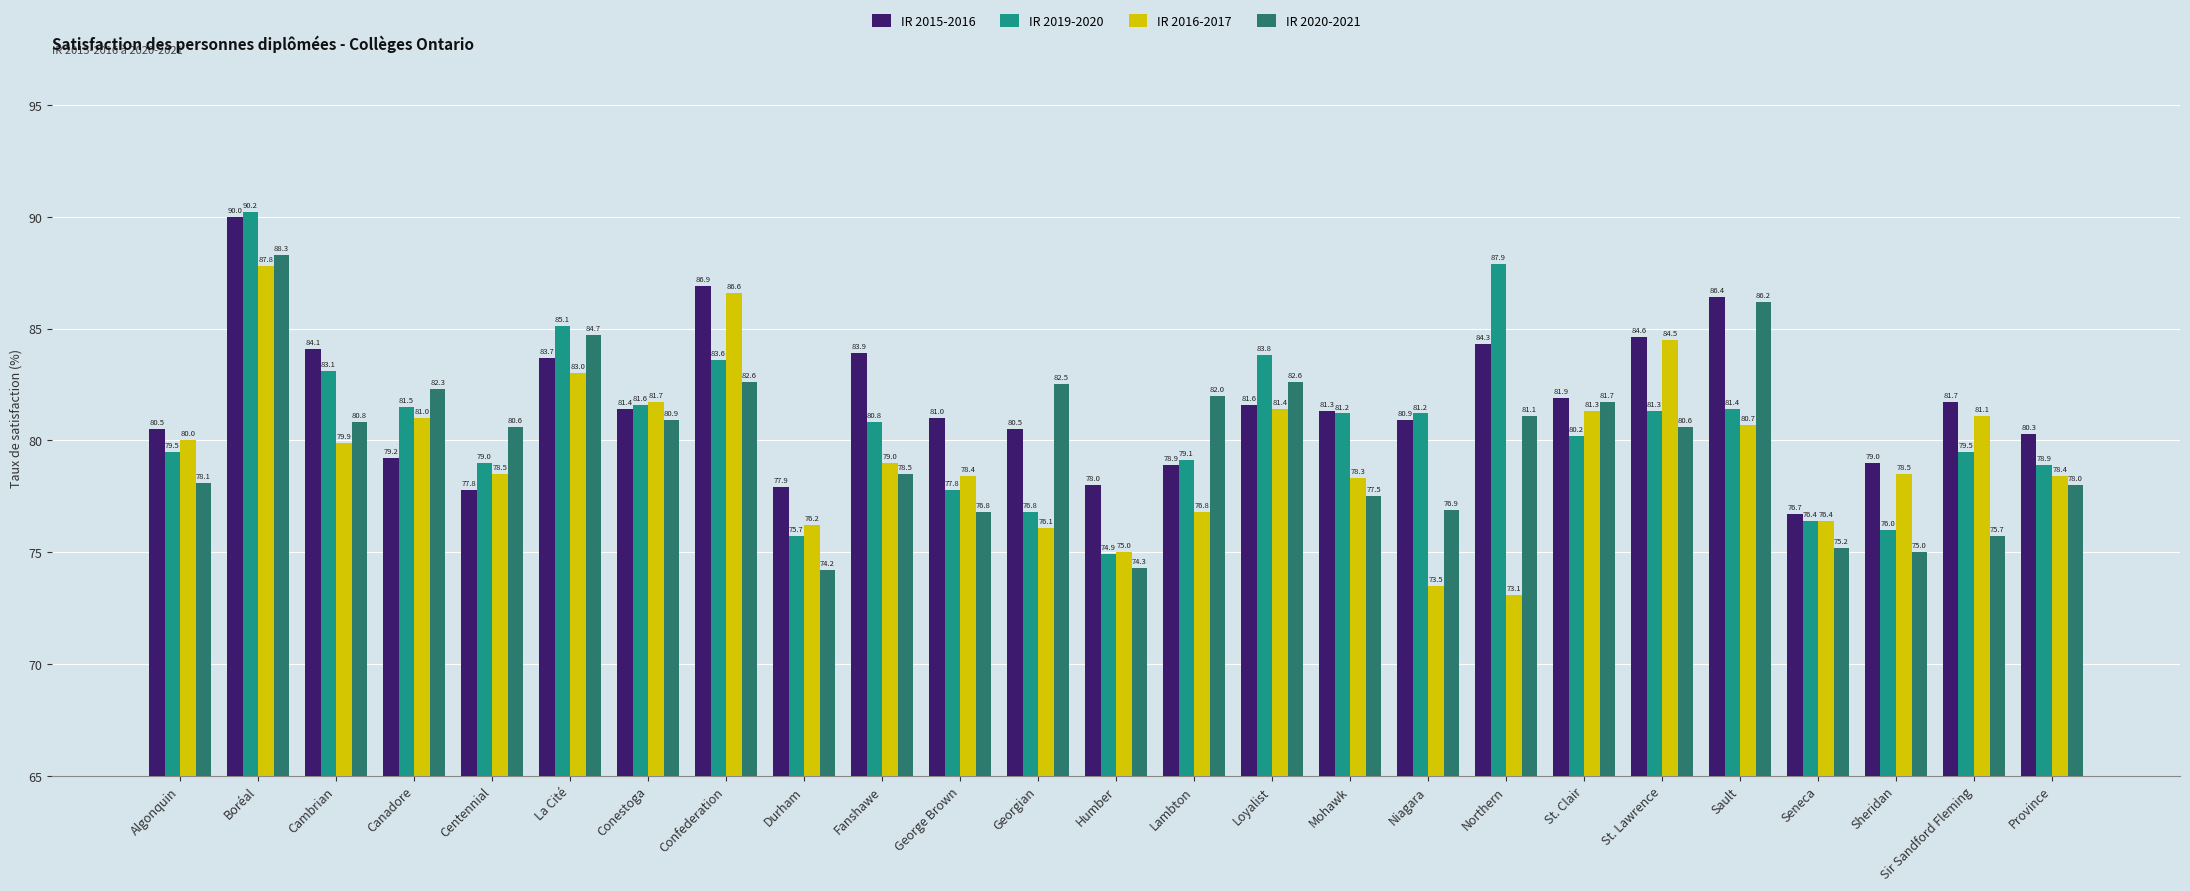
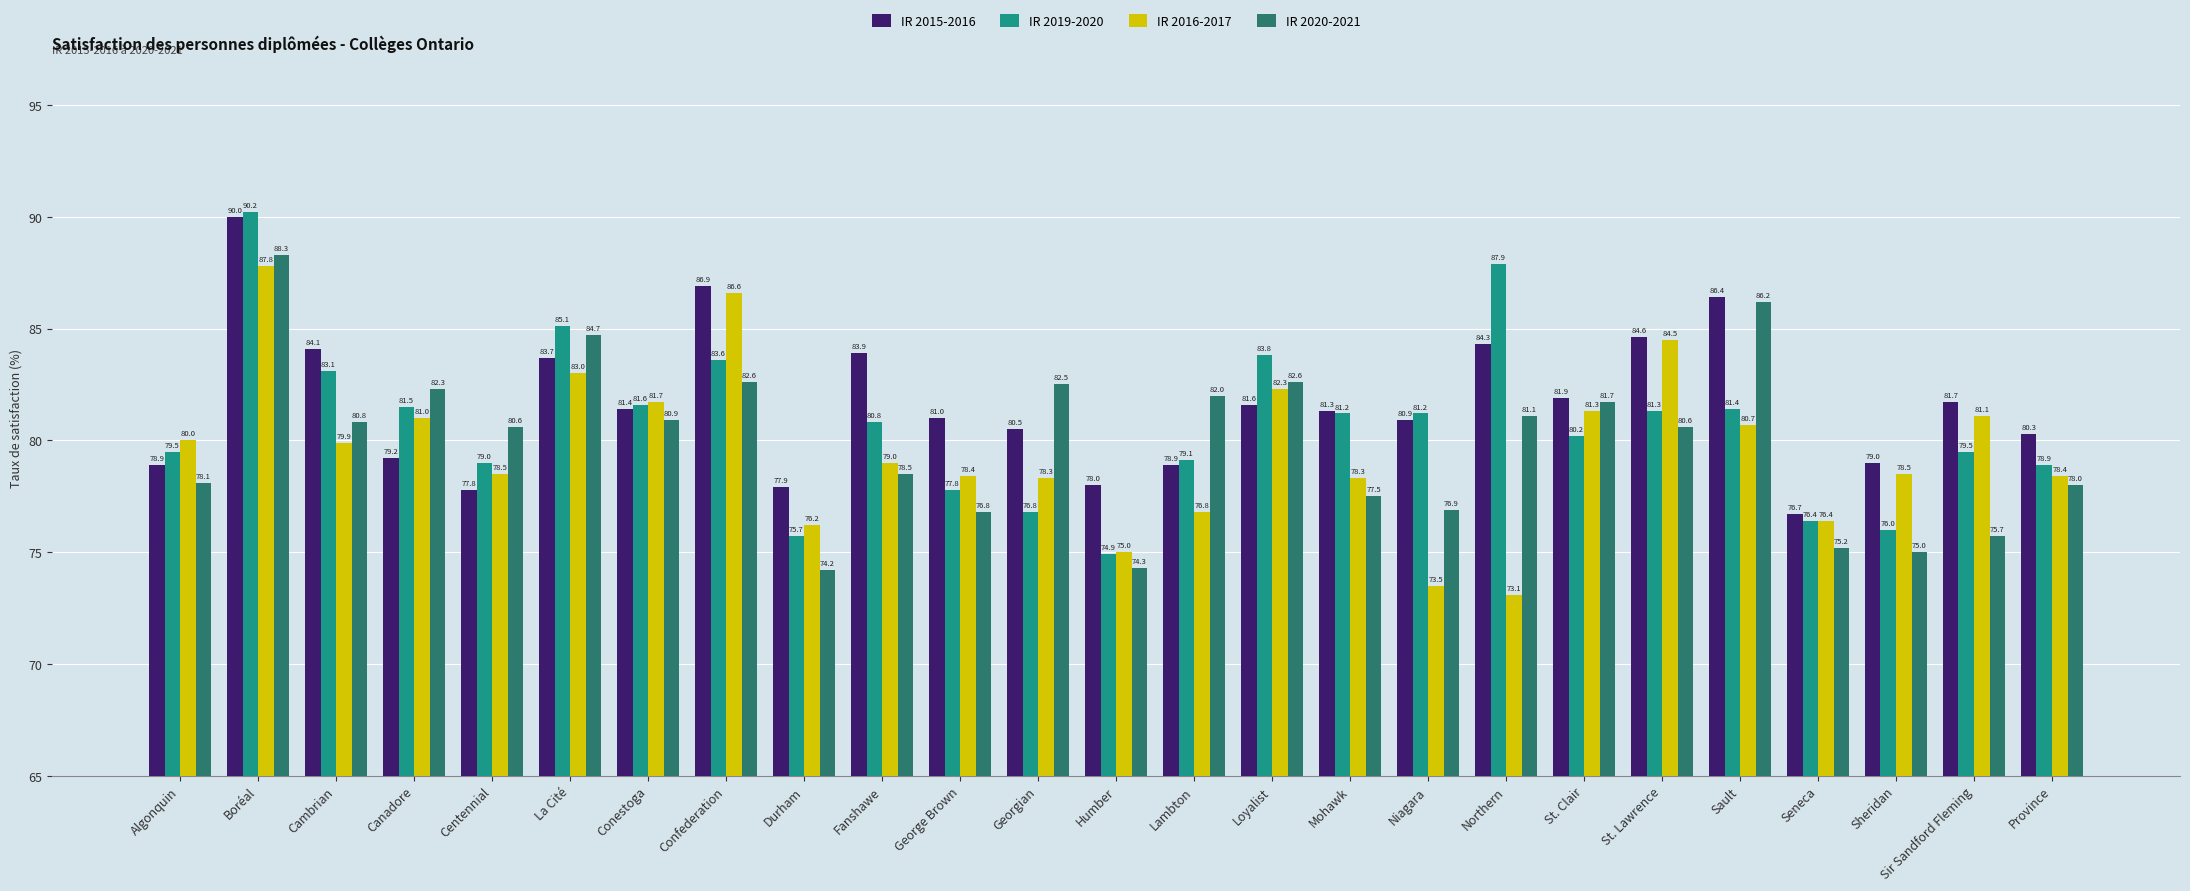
  {
    "IR 2015-2016": {
-     "Algonquin": 80.5,
+     "Algonquin": 78.9,
      "Boréal": 90.0,
      "Cambrian": 84.1,
      "Canadore": 79.2,
      "Centennial": 77.8,
      "La Cité": 83.7,
      "Conestoga": 81.4,
      "Confederation": 86.9,
      "Durham": 77.9,
      "Fanshawe": 83.9,
      "George Brown": 81.0,
      "Georgian": 80.5,
      "Humber": 78.0,
      "Lambton": 78.9,
      "Loyalist": 81.6,
      "Mohawk": 81.3,
      "Niagara": 80.9,
      "Northern": 84.3,
      "St. Clair": 81.9,
      "St. Lawrence": 84.6,
      "Sault": 86.4,
      "Seneca": 76.7,
      "Sheridan": 79.0,
      "Sir Sandford Fleming": 81.7,
      "Province": 80.3
    },
    "IR 2016-2017": {
      "Algonquin": 80.0,
      "Boréal": 87.8,
      "Cambrian": 79.9,
      "Canadore": 81.0,
      "Centennial": 78.5,
      "La Cité": 83.0,
      "Conestoga": 81.7,
      "Confederation": 86.6,
      "Durham": 76.2,
      "Fanshawe": 79.0,
      "George Brown": 78.4,
-     "Georgian": 76.1,
+     "Georgian": 78.3,
      "Humber": 75.0,
      "Lambton": 76.8,
-     "Loyalist": 81.4,
+     "Loyalist": 82.3,
      "Mohawk": 78.3,
      "Niagara": 73.5,
      "Northern": 73.1,
      "St. Clair": 81.3,
      "St. Lawrence": 84.5,
      "Sault": 80.7,
      "Seneca": 76.4,
      "Sheridan": 78.5,
      "Sir Sandford Fleming": 81.1,
      "Province": 78.4
    }
  }
